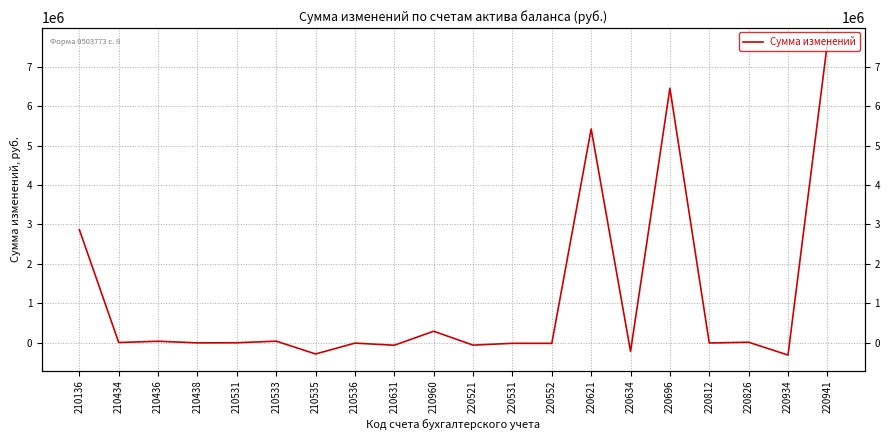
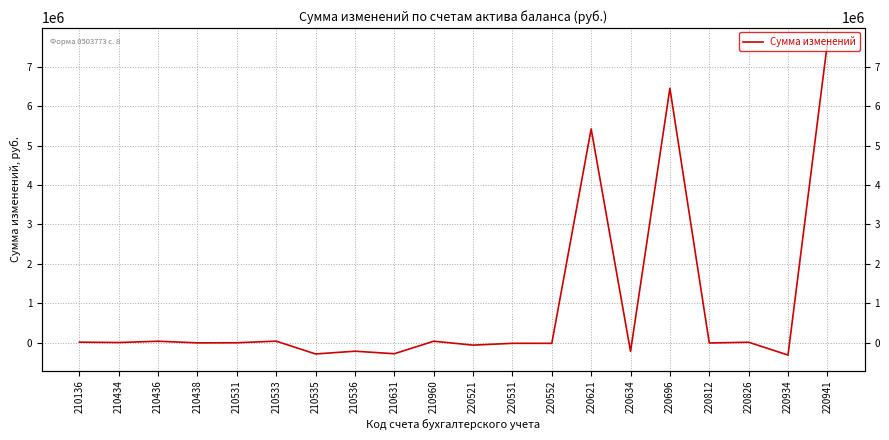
  {
-   "210136": 2900000,
+   "210136": 0,
    "210434": 0,
    "210436": 0,
    "210438": 0,
    "210531": 0,
    "210533": 0,
    "210535": -300000,
-   "210536": 0,
-   "210631": -100000,
-   "210960": 300000,
+   "210536": -200000,
+   "210631": -300000,
+   "210960": 0,
    "220521": -100000,
    "220531": 0,
    "220552": 0,
    "220621": 5400000,
    "220634": -200000,
    "220696": 6500000,
    "220812": 0,
    "220826": 0,
    "220934": -300000
  }
